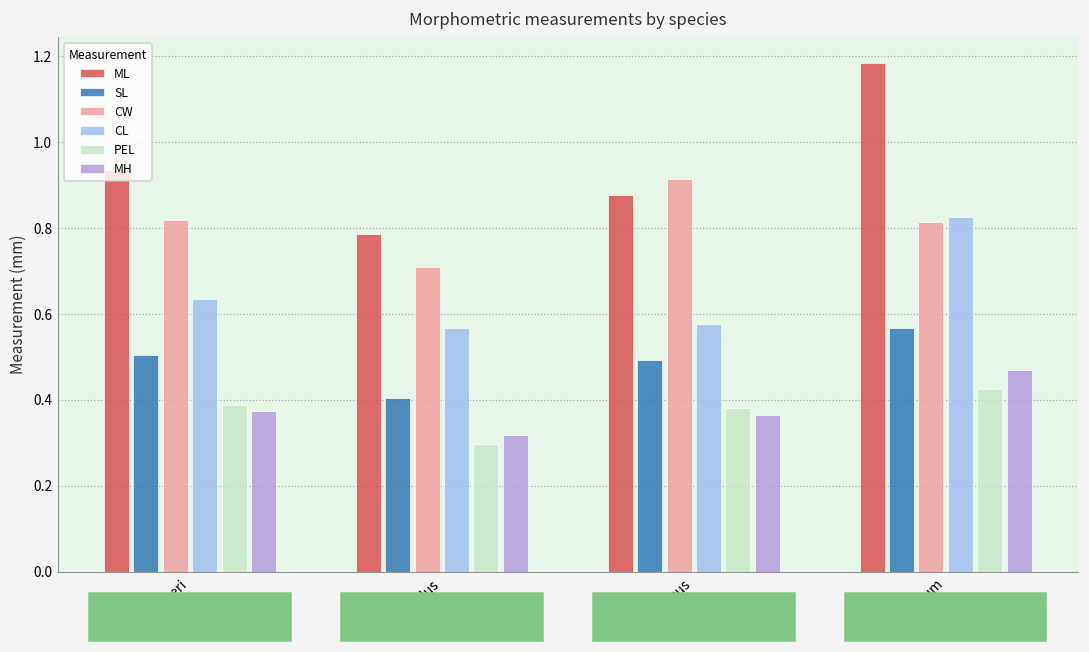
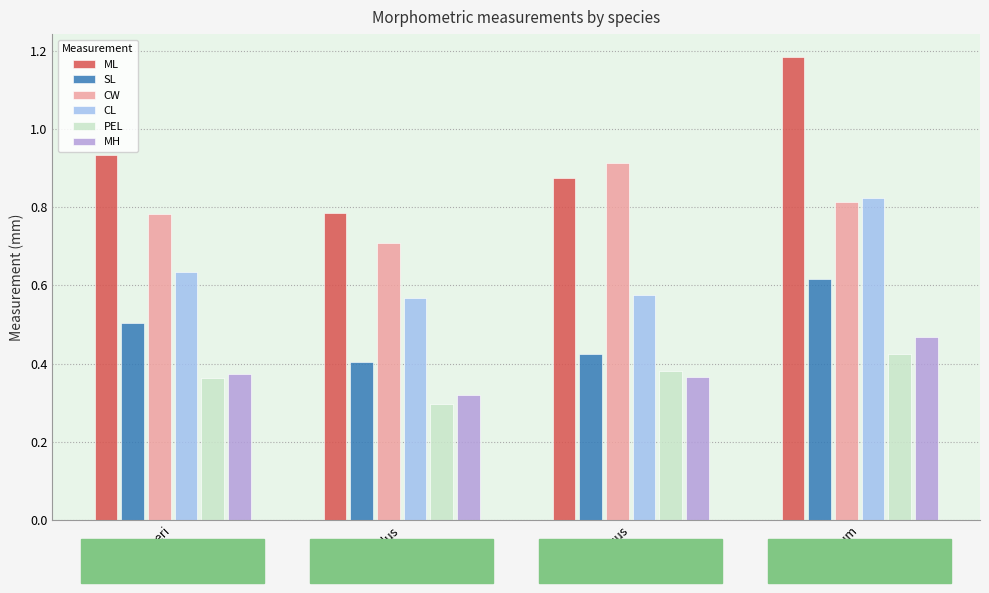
  {
    "ML": {
      "gebaueri": 0.93,
      "nitidulus": 0.79,
      "sibiricus": 0.88,
      "acervorum": 1.18
    },
    "SL": {
      "gebaueri": 0.50,
      "nitidulus": 0.40,
-     "sibiricus": 0.49,
-     "acervorum": 0.57
+     "sibiricus": 0.42,
+     "acervorum": 0.62
    },
    "CW": {
-     "gebaueri": 0.82,
+     "gebaueri": 0.78,
      "nitidulus": 0.71,
      "sibiricus": 0.91,
      "acervorum": 0.81
    },
    "PEL": {
-     "gebaueri": 0.39,
+     "gebaueri": 0.36,
      "nitidulus": 0.30,
      "sibiricus": 0.38,
      "acervorum": 0.42
    }
  }
